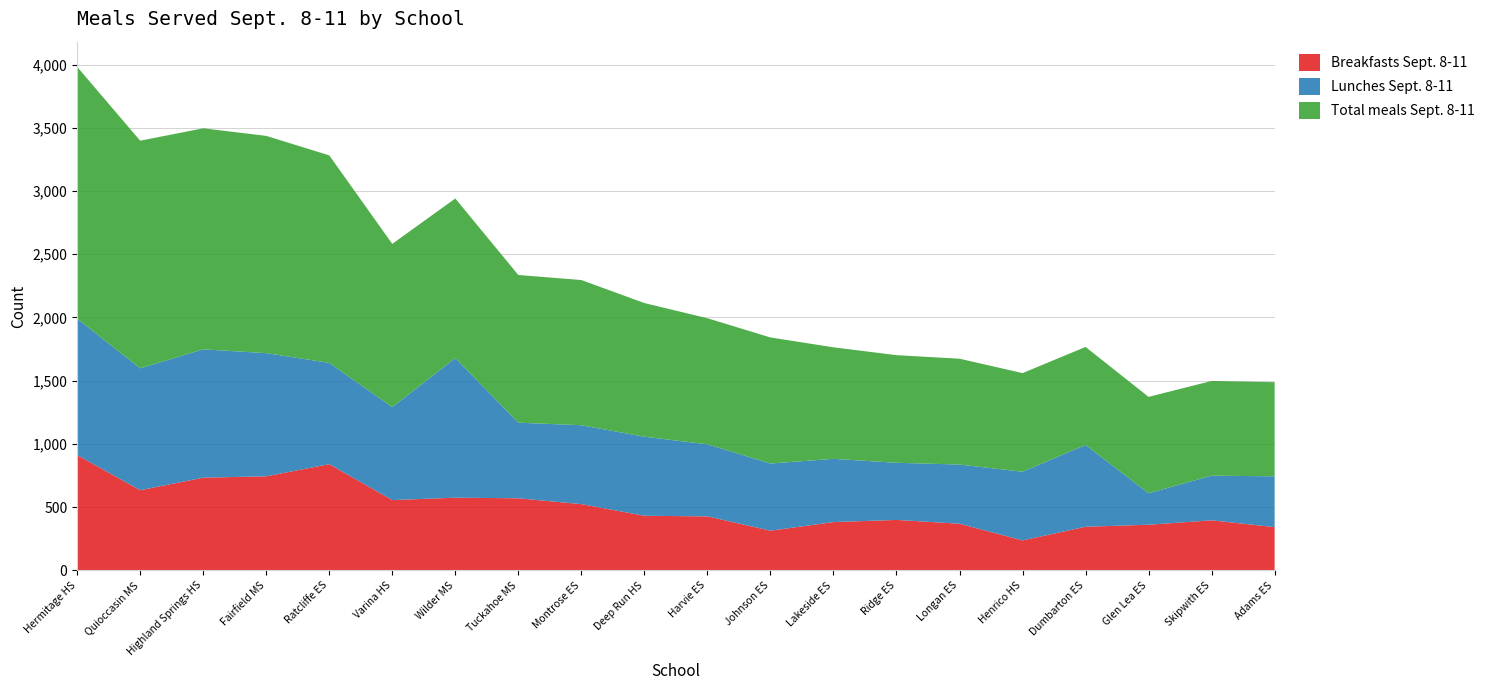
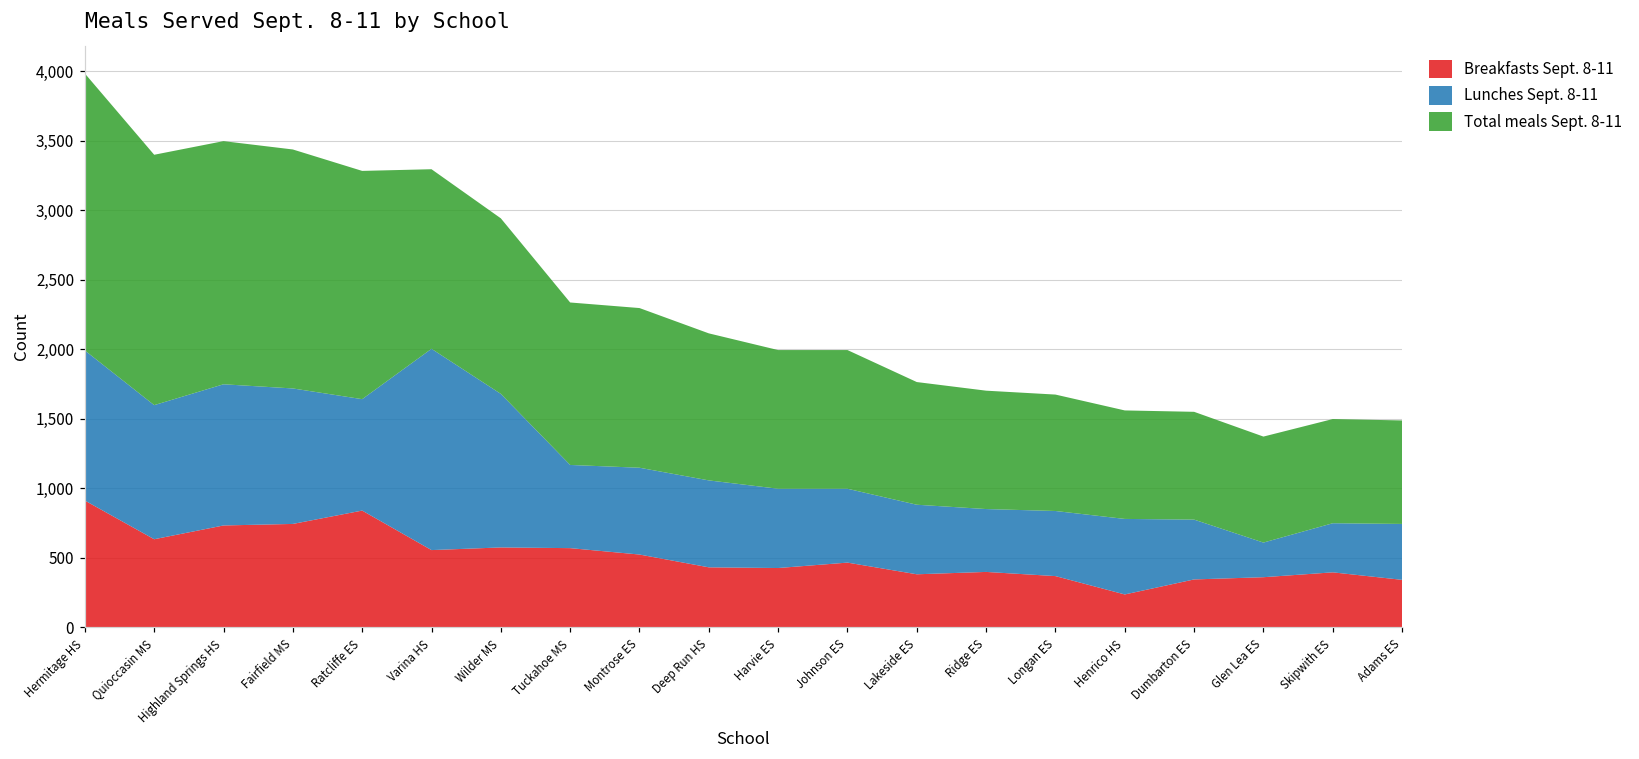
  {
    "Breakfasts Sept. 8-11": {
      "Hermitage HS": "910",
      "Quioccasin MS": "630",
      "Highland Springs HS": "730",
      "Fairfield MS": "740",
      "Ratcliffe ES": "840",
      "Varina HS": "560",
      "Wilder MS": "580",
      "Tuckahoe MS": "570",
      "Montrose ES": "520",
      "Deep Run HS": "430",
      "Harvie ES": "430",
-     "Johnson ES": "310",
+     "Johnson ES": "470",
      "Lakeside ES": "380",
      "Ridge ES": "400",
      "Longan ES": "370",
      "Henrico HS": "240",
      "Dumbarton ES": "350",
      "Glen Lea ES": "360",
      "Skipwith ES": "400",
      "Adams ES": "340"
    },
    "Lunches Sept. 8-11": {
      "Hermitage HS": "1,080",
      "Quioccasin MS": "960",
      "Highland Springs HS": "1,020",
      "Fairfield MS": "970",
      "Ratcliffe ES": "800",
-     "Varina HS": "740",
+     "Varina HS": "1,450",
      "Wilder MS": "1,100",
      "Tuckahoe MS": "600",
      "Montrose ES": "620",
      "Deep Run HS": "630",
      "Harvie ES": "570",
      "Johnson ES": "530",
      "Lakeside ES": "500",
      "Ridge ES": "450",
      "Longan ES": "470",
      "Henrico HS": "540",
-     "Dumbarton ES": "650",
+     "Dumbarton ES": "430",
      "Glen Lea ES": "250",
      "Skipwith ES": "350",
      "Adams ES": "400"
    },
    "Total meals Sept. 8-11": {
      "Hermitage HS": "1,990",
      "Quioccasin MS": "1,800",
      "Highland Springs HS": "1,750",
      "Fairfield MS": "1,720",
      "Ratcliffe ES": "1,640",
      "Varina HS": "1,290",
      "Wilder MS": "1,260",
      "Tuckahoe MS": "1,170",
      "Montrose ES": "1,150",
      "Deep Run HS": "1,060",
      "Harvie ES": "1,000",
      "Johnson ES": "1,000",
      "Lakeside ES": "880",
      "Ridge ES": "850",
      "Longan ES": "840",
      "Henrico HS": "780",
      "Dumbarton ES": "780",
      "Glen Lea ES": "760",
      "Skipwith ES": "750",
      "Adams ES": "740"
    }
  }
